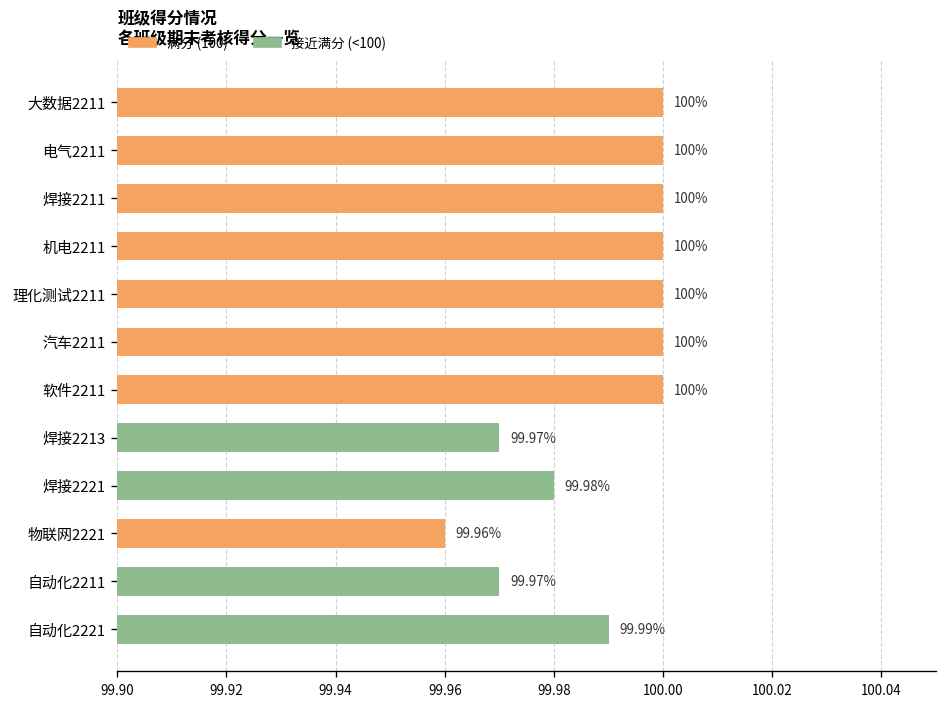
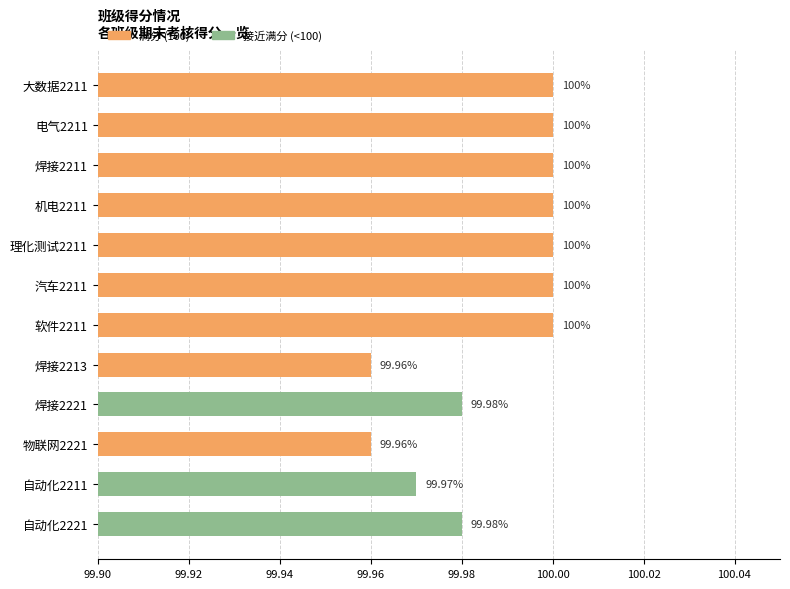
  {
    "大数据2211": "100%",
    "电气2211": "100%",
    "焊接2211": "100%",
    "机电2211": "100%",
    "理化测试2211": "100%",
    "汽车2211": "100%",
    "软件2211": "100%",
-   "焊接2213": "99.97%",
+   "焊接2213": "99.96%",
    "焊接2221": "99.98%",
    "物联网2221": "99.96%",
    "自动化2211": "99.97%",
-   "自动化2221": "99.99%"
+   "自动化2221": "99.98%"
  }
